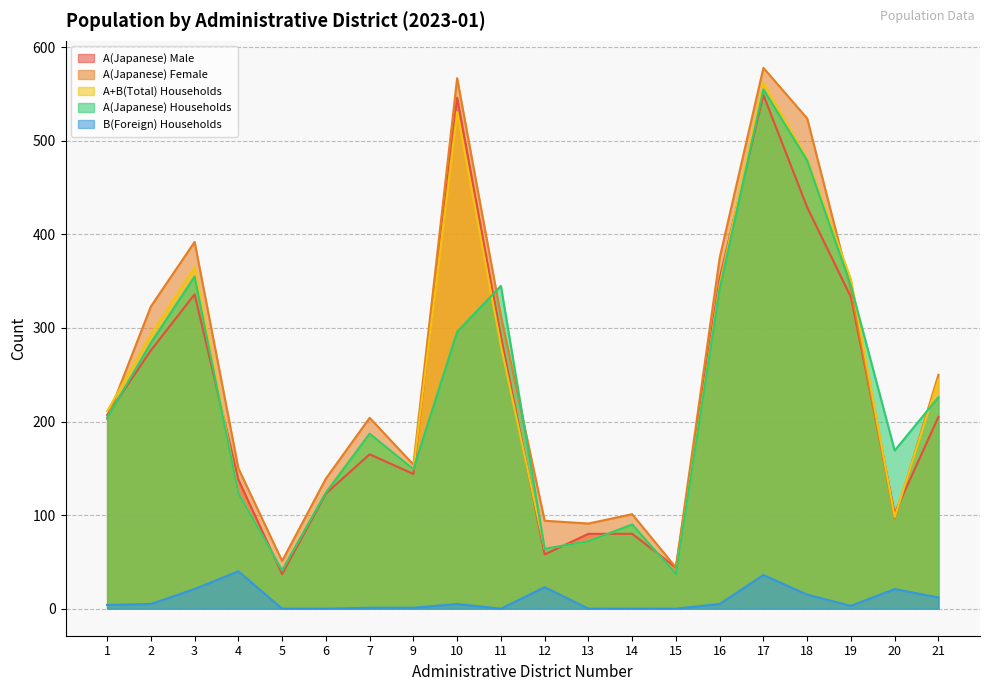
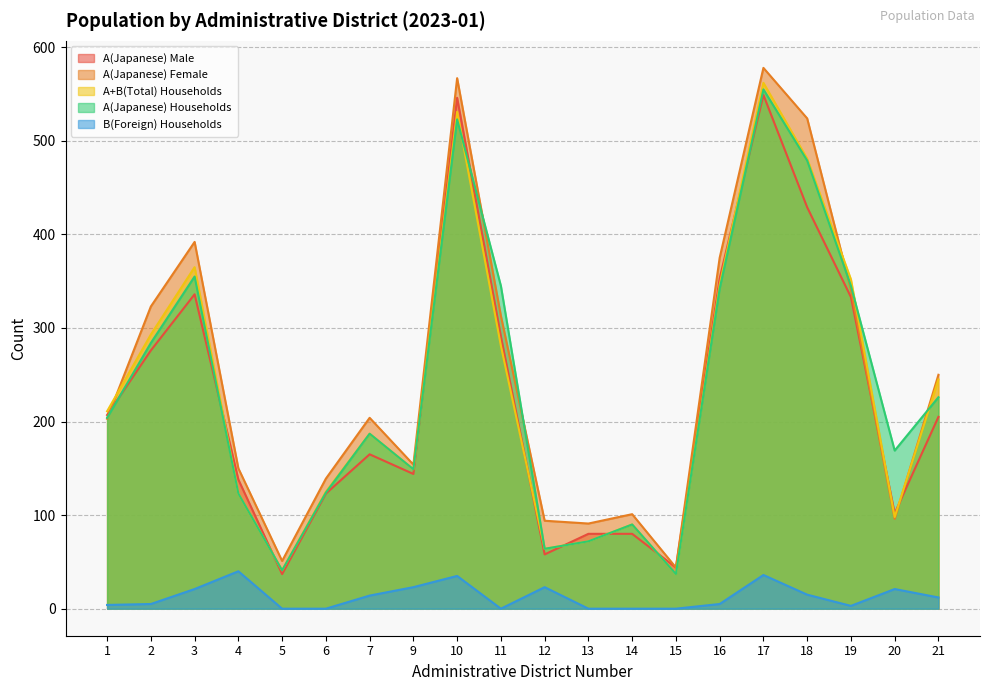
  {
    "A(Japanese) Households": {
      "2": 280,
      "3": 360,
-     "10": 300,
+     "10": 520,
      "11": 350,
      "16": 340,
      "17": 560,
      "19": 350,
      "20": 170,
      "21": 230
    },
    "B(Foreign) Households": {
      "1": 0,
      "2": 10,
      "3": 20,
      "4": 40,
      "5": 0,
      "6": 0,
-     "7": 0,
-     "9": 0,
-     "10": 10,
+     "7": 10,
+     "9": 20,
+     "10": 40,
      "11": 0,
      "12": 20,
      "13": 0,
      "14": 0,
      "15": 0,
      "16": 10,
      "17": 40,
      "18": 20,
      "19": 0,
      "20": 20,
      "21": 10
    }
  }
